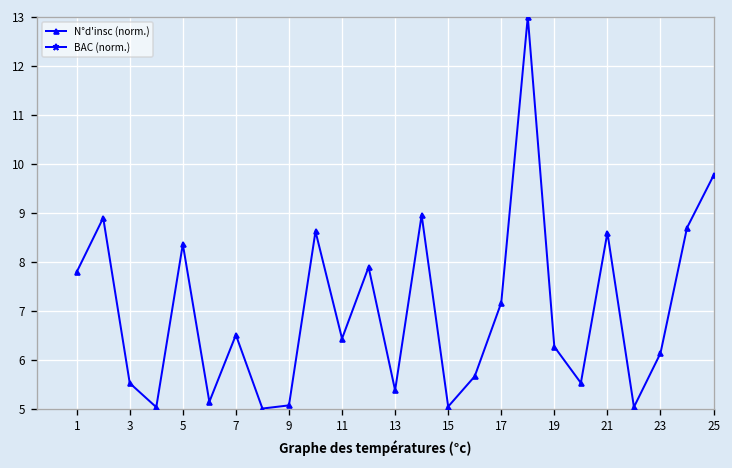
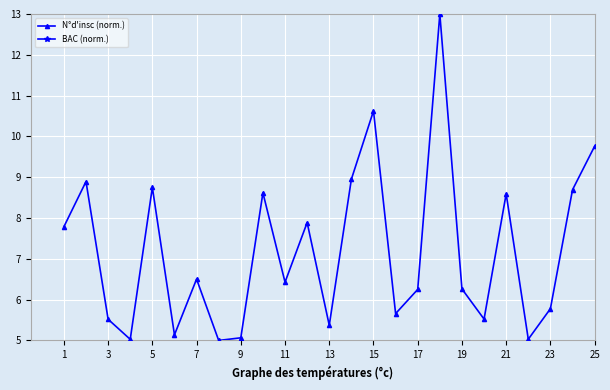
  {
    "1": 7.8,
    "3": 5.5,
-   "5": 8.4,
+   "5": 8.8,
    "7": 6.5,
    "9": 5.1,
    "11": 6.4,
    "13": 5.4,
-   "15": 5.0,
-   "17": 7.2,
+   "15": 10.6,
+   "17": 6.3,
    "19": 6.3,
    "21": 8.6,
-   "23": 6.1,
+   "23": 5.8,
    "25": 9.8
  }
